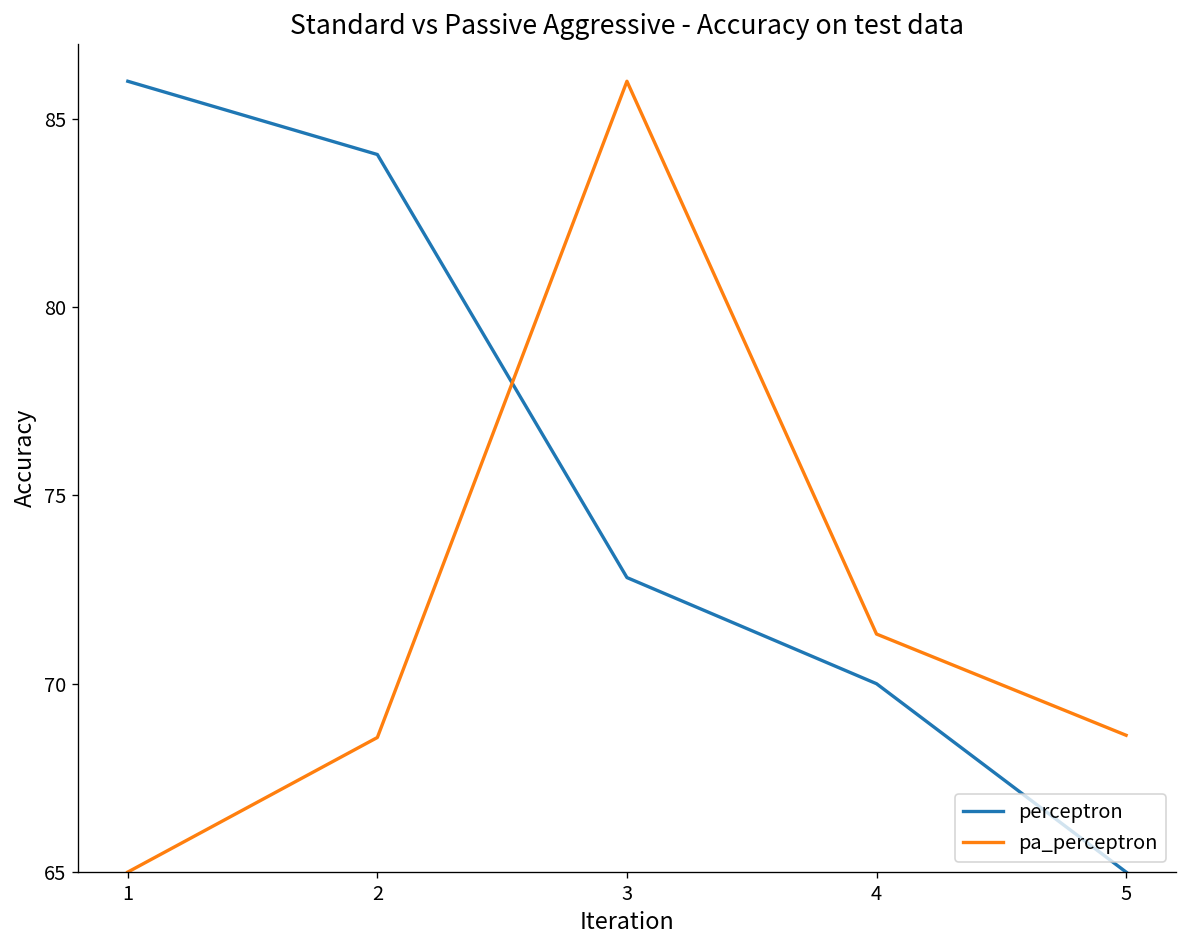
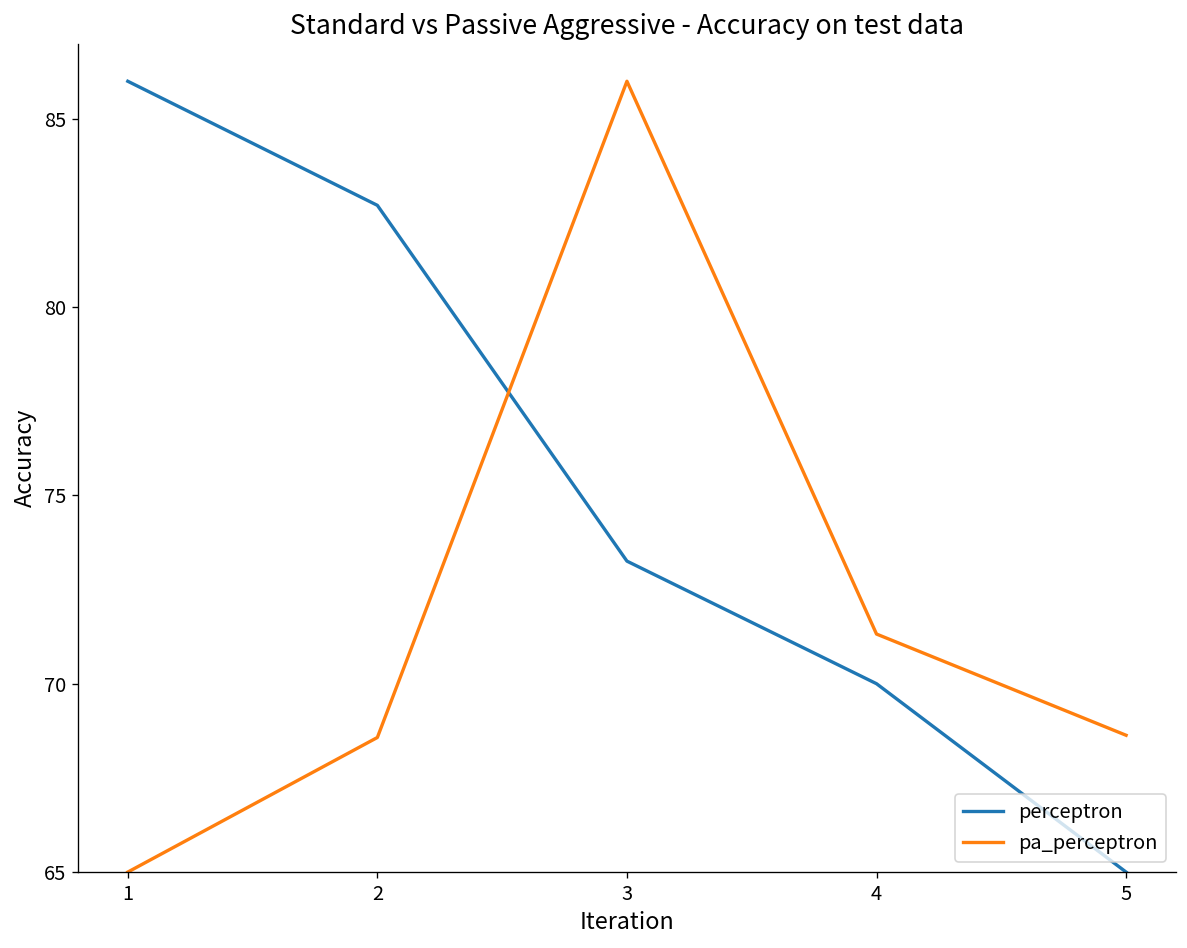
  {
    "perceptron": {
      "1": 86.0,
-     "2": 84.1,
-     "3": 72.8,
+     "2": 82.7,
+     "3": 73.3,
      "4": 70.0,
      "5": 65.0
    },
    "pa_perceptron": {
      "1": 65.0,
      "2": 68.6,
      "3": 86.0,
      "4": 71.3,
      "5": 68.6
    }
  }
